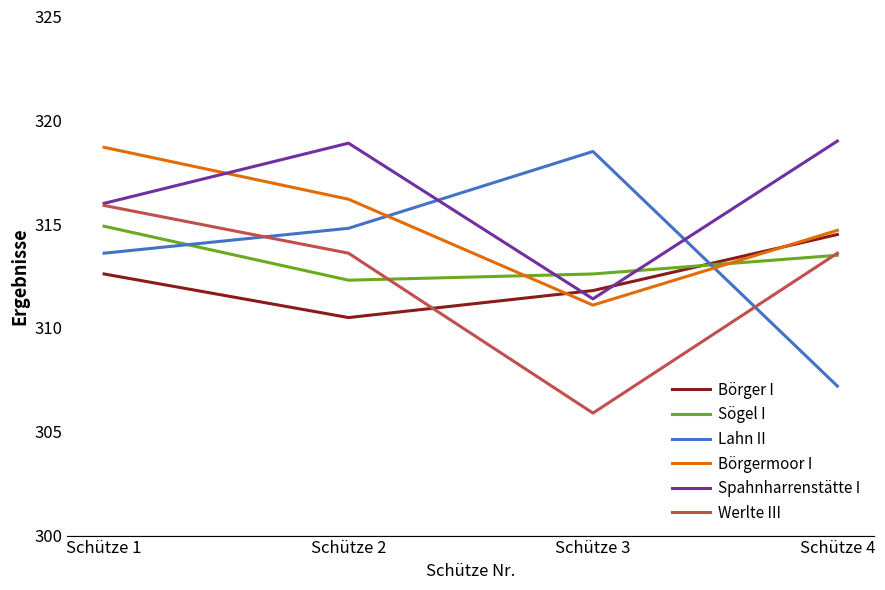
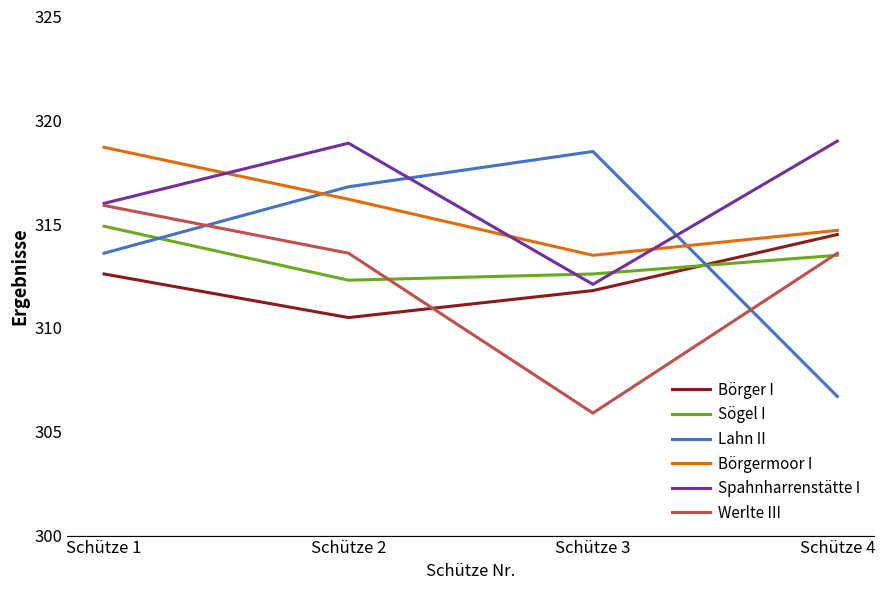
  {
    "Börger I": {
      "Schütze 1": 312.6,
      "Schütze 2": 310.5,
      "Schütze 3": 311.8,
      "Schütze 4": 314.5
    },
    "Sögel I": {
      "Schütze 1": 314.9,
      "Schütze 2": 312.3,
      "Schütze 3": 312.6
    },
    "Lahn II": {
      "Schütze 1": 313.6,
-     "Schütze 2": 314.8,
+     "Schütze 2": 316.8,
      "Schütze 3": 318.5,
-     "Schütze 4": 307.2
+     "Schütze 4": 306.7
    },
    "Börgermoor I": {
      "Schütze 1": 318.7,
      "Schütze 2": 316.2,
-     "Schütze 3": 311.1,
+     "Schütze 3": 313.5,
      "Schütze 4": 314.7
    },
    "Spahnharrenstätte I": {
      "Schütze 2": 318.9,
-     "Schütze 3": 311.4,
+     "Schütze 3": 312.1,
      "Schütze 4": 319.0
    },
    "Werlte III": {
      "Schütze 2": 313.6,
      "Schütze 3": 305.9
    }
  }
